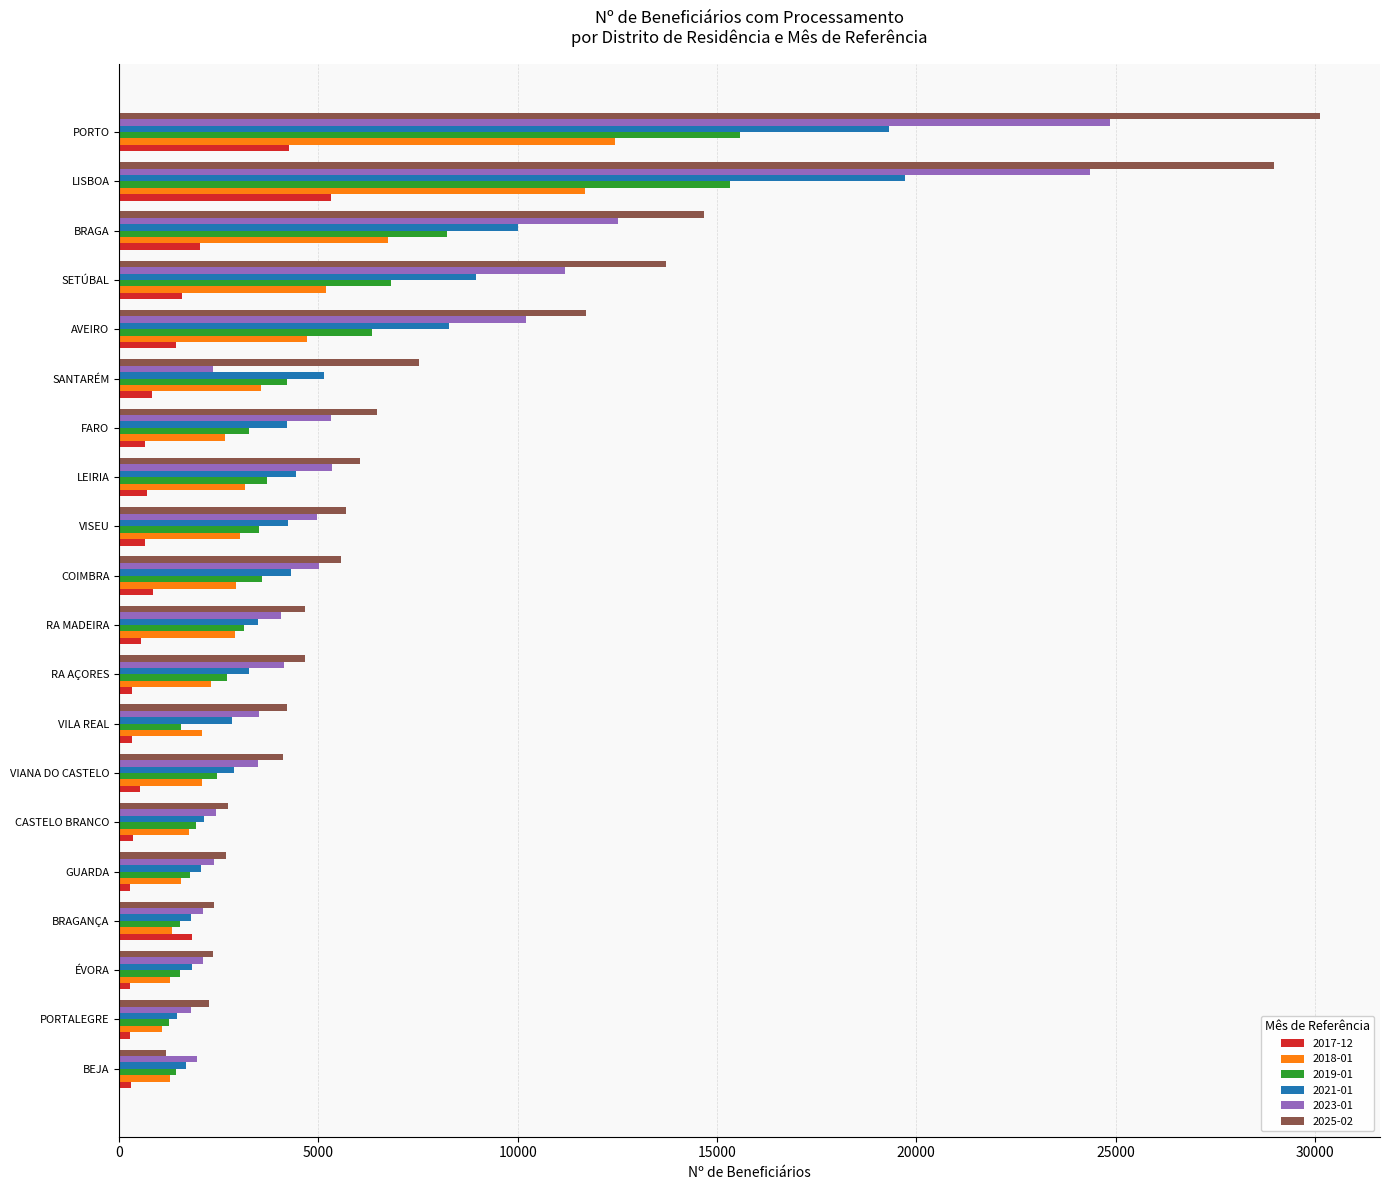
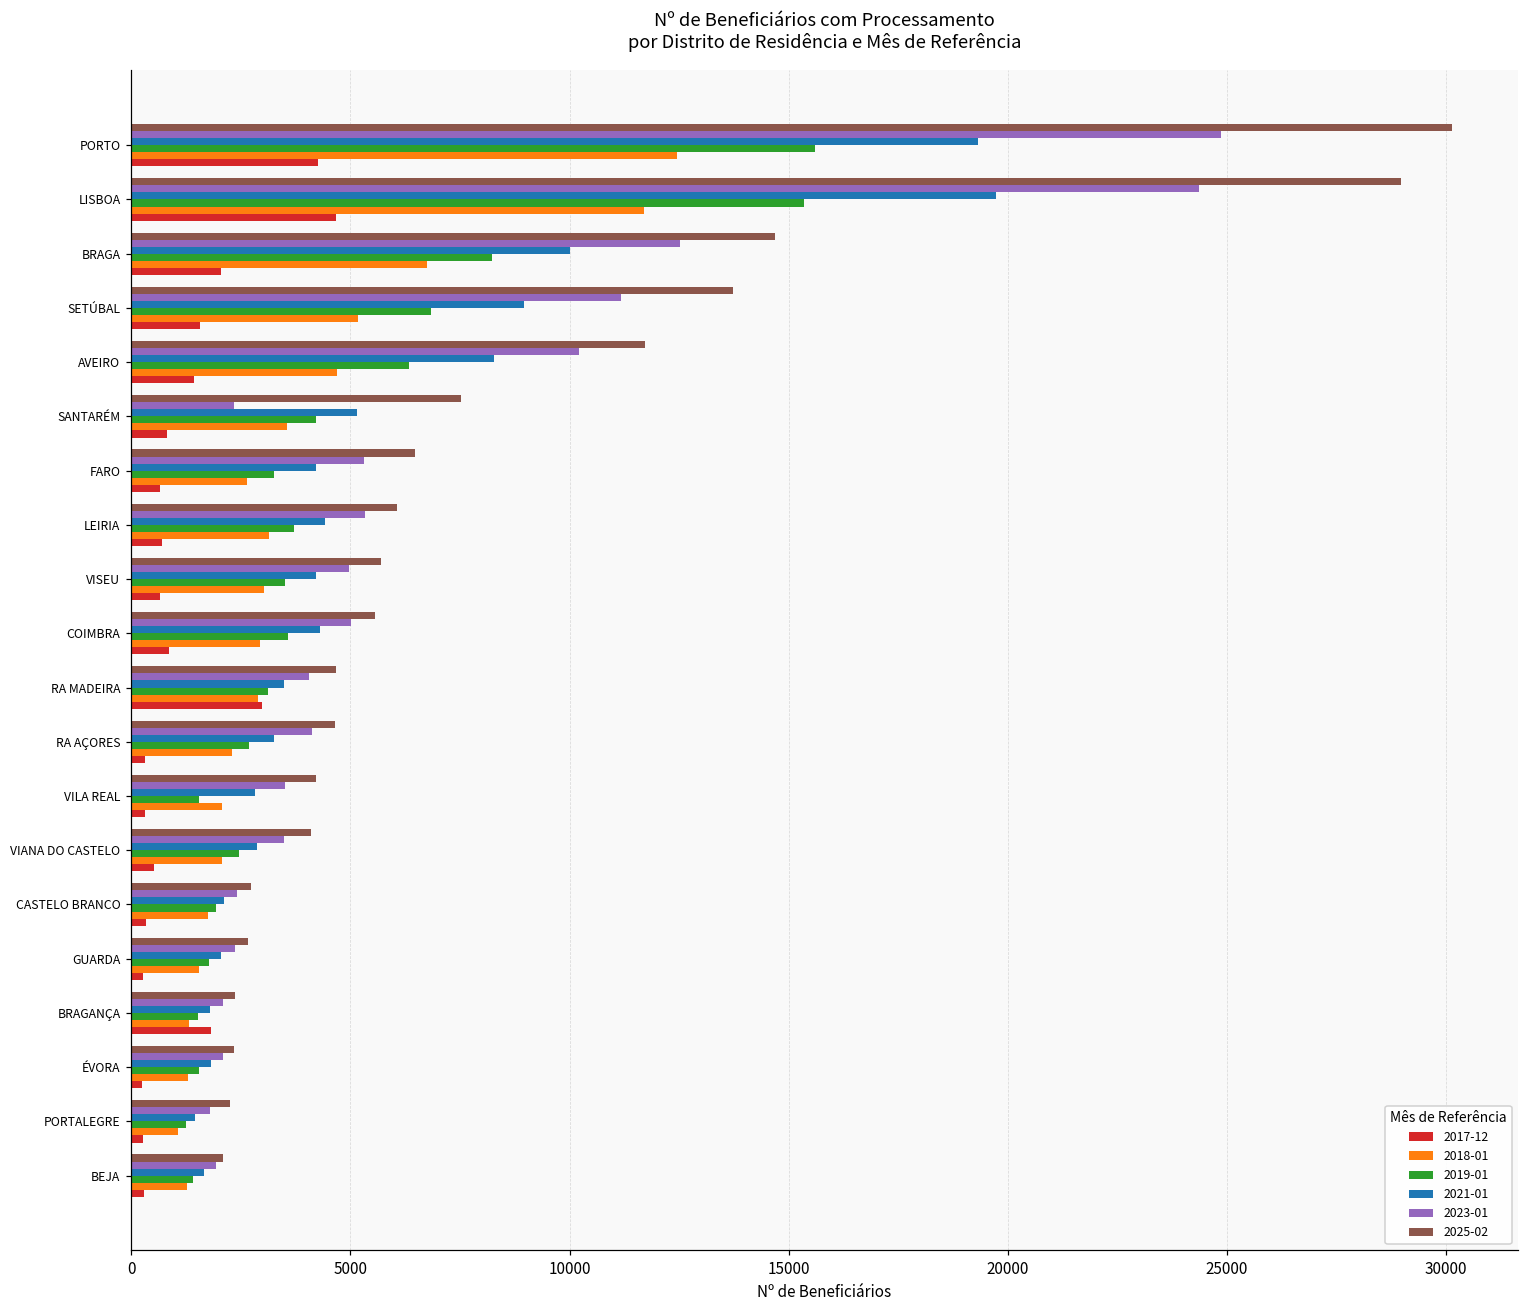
  {
    "2017-12": {
      "PORTO": 4300,
-     "LISBOA": 5300,
+     "LISBOA": 4700,
      "BRAGA": 2000,
      "SETÚBAL": 1600,
      "AVEIRO": 1400,
      "SANTARÉM": 800,
      "FARO": 700,
      "LEIRIA": 700,
      "VISEU": 700,
      "COIMBRA": 900,
-     "RA MADEIRA": 500,
+     "RA MADEIRA": 3000,
      "RA AÇORES": 300,
      "VILA REAL": 300,
      "VIANA DO CASTELO": 500,
      "CASTELO BRANCO": 400,
      "GUARDA": 300,
      "BRAGANÇA": 1800,
      "ÉVORA": 300,
      "PORTALEGRE": 300,
      "BEJA": 300
    },
    "2018-01": {
      "PORTO": 12400,
      "LISBOA": 11700,
      "BRAGA": 6700,
      "SETÚBAL": 5200,
      "AVEIRO": 4700,
      "SANTARÉM": 3600,
      "FARO": 2700,
      "LEIRIA": 3200,
      "VISEU": 3000,
      "COIMBRA": 2900,
      "RA MADEIRA": 2900,
      "RA AÇORES": 2300,
      "VILA REAL": 2100,
      "VIANA DO CASTELO": 2100,
      "CASTELO BRANCO": 1700,
      "GUARDA": 1500,
      "BRAGANÇA": 1300,
      "ÉVORA": 1300,
      "PORTALEGRE": 1100,
      "BEJA": 1300
    },
    "2019-01": {
      "PORTO": 15600,
      "LISBOA": 15300,
      "BRAGA": 8200,
      "SETÚBAL": 6800,
      "AVEIRO": 6300,
      "SANTARÉM": 4200,
      "FARO": 3300,
      "LEIRIA": 3700,
      "VISEU": 3500,
      "COIMBRA": 3600,
      "RA MADEIRA": 3100,
      "RA AÇORES": 2700,
      "VILA REAL": 1600,
      "VIANA DO CASTELO": 2500,
      "CASTELO BRANCO": 1900,
      "GUARDA": 1800,
      "BRAGANÇA": 1500,
      "ÉVORA": 1500,
      "PORTALEGRE": 1300,
      "BEJA": 1400
    },
    "2021-01": {
      "PORTO": 19300,
      "LISBOA": 19700,
      "BRAGA": 10000,
      "SETÚBAL": 9000,
      "AVEIRO": 8300,
      "SANTARÉM": 5100,
      "FARO": 4200,
      "LEIRIA": 4400,
      "VISEU": 4200,
      "COIMBRA": 4300,
      "RA MADEIRA": 3500,
      "RA AÇORES": 3300,
      "VILA REAL": 2800,
      "VIANA DO CASTELO": 2900,
      "CASTELO BRANCO": 2100,
      "GUARDA": 2100,
      "BRAGANÇA": 1800,
      "ÉVORA": 1800,
      "PORTALEGRE": 1400,
      "BEJA": 1700
    },
    "2023-01": {
      "PORTO": 24900,
      "LISBOA": 24400,
      "BRAGA": 12500,
      "SETÚBAL": 11200,
      "AVEIRO": 10200,
      "SANTARÉM": 2300,
      "FARO": 5300,
      "LEIRIA": 5300,
      "VISEU": 5000,
      "COIMBRA": 5000,
      "RA MADEIRA": 4100,
      "RA AÇORES": 4100,
      "VILA REAL": 3500,
      "VIANA DO CASTELO": 3500,
      "CASTELO BRANCO": 2400,
      "GUARDA": 2400,
      "BRAGANÇA": 2100,
      "ÉVORA": 2100,
      "PORTALEGRE": 1800,
      "BEJA": 1900
    },
    "2025-02": {
      "PORTO": 30100,
      "LISBOA": 29000,
      "BRAGA": 14700,
      "SETÚBAL": 13700,
      "AVEIRO": 11700,
      "SANTARÉM": 7500,
      "FARO": 6500,
      "LEIRIA": 6100,
      "VISEU": 5700,
      "COIMBRA": 5600,
      "RA MADEIRA": 4700,
      "RA AÇORES": 4700,
      "VILA REAL": 4200,
      "VIANA DO CASTELO": 4100,
      "CASTELO BRANCO": 2700,
      "GUARDA": 2700,
      "BRAGANÇA": 2400,
      "ÉVORA": 2300,
      "PORTALEGRE": 2300,
-     "BEJA": 1200
+     "BEJA": 2100
    }
  }
